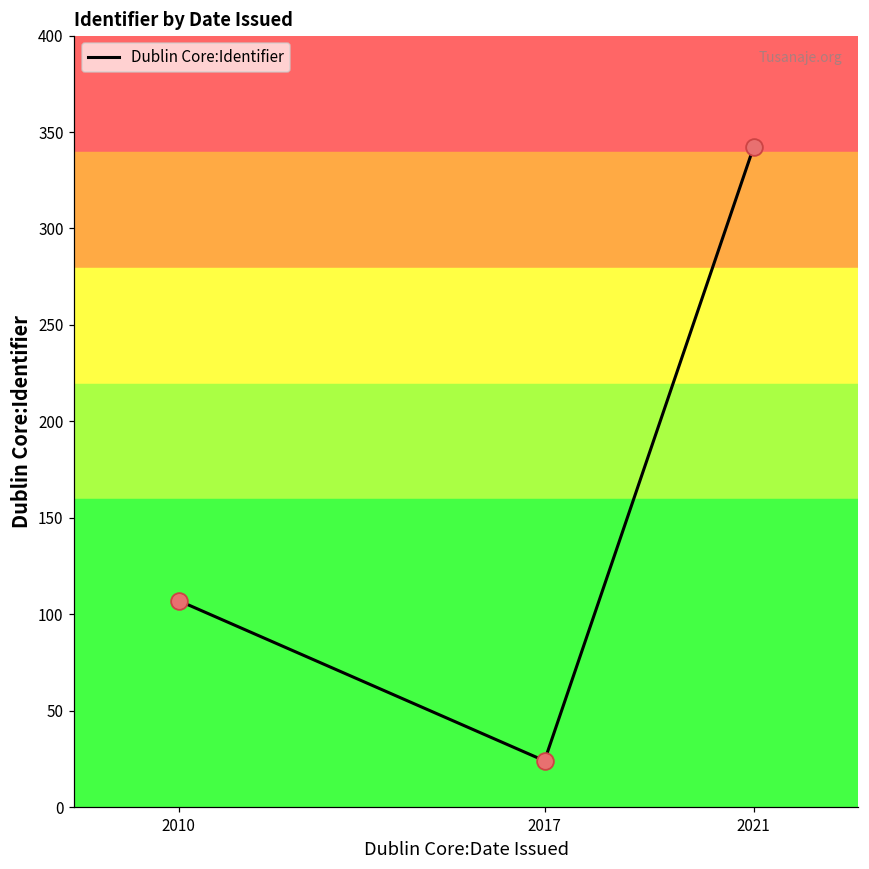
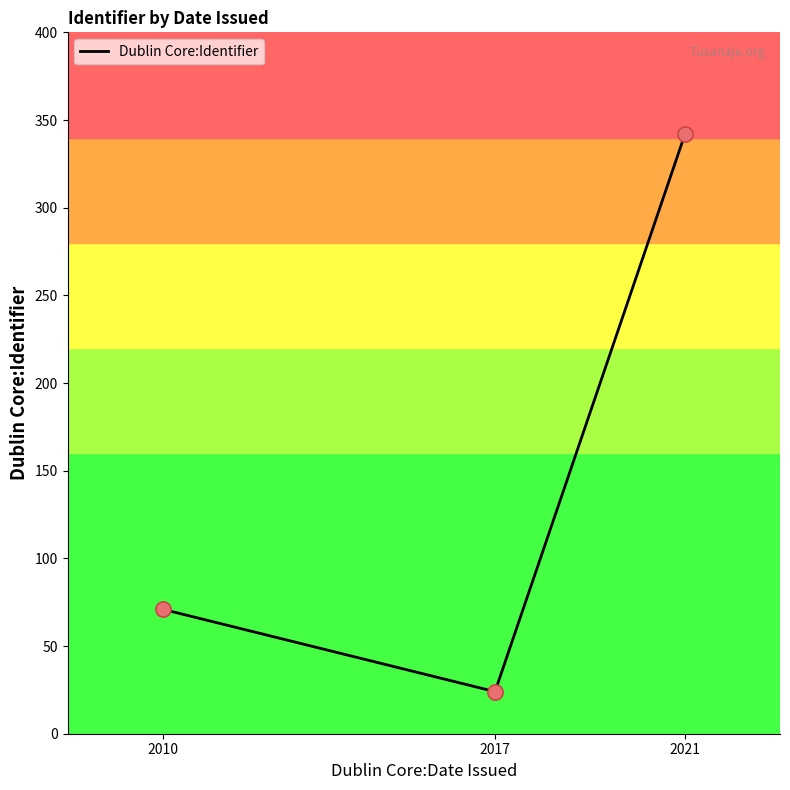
  {
-   "2010": 107,
+   "2010": 71,
    "2017": 24,
    "2021": 342
  }
